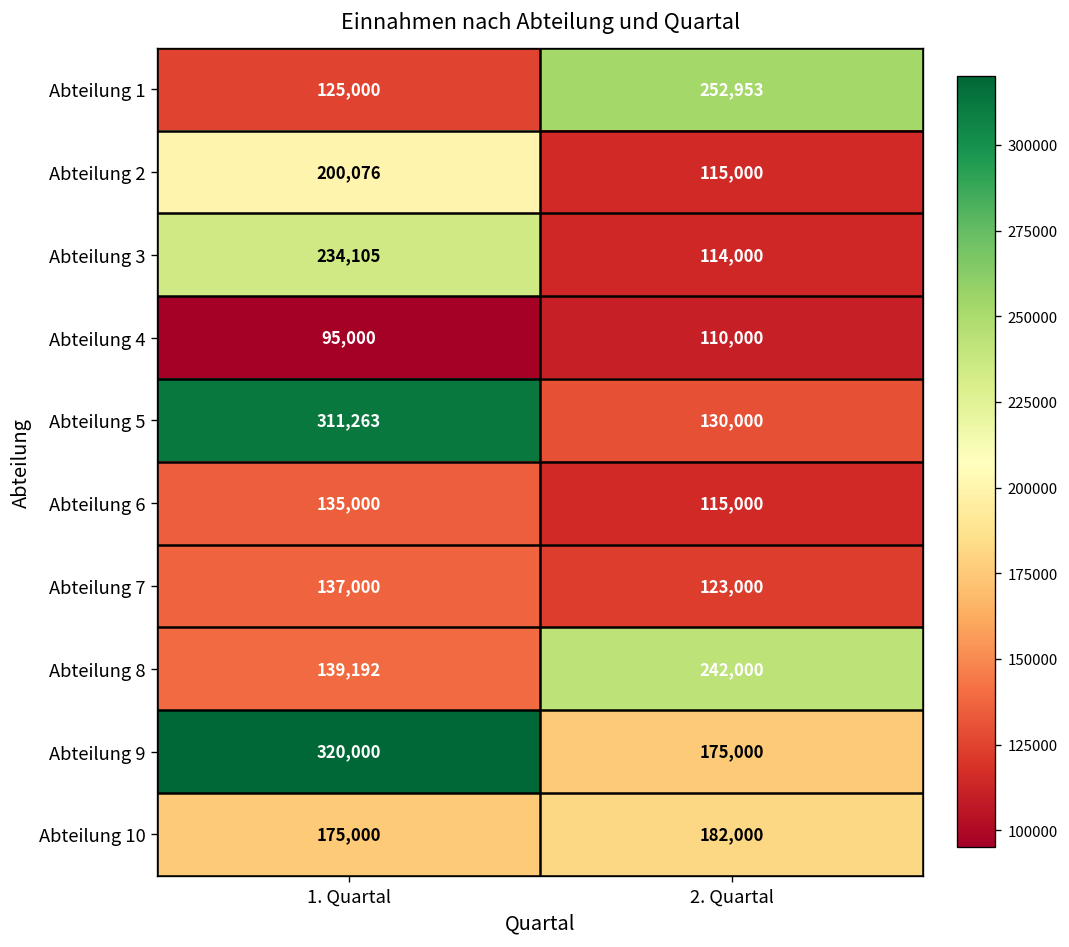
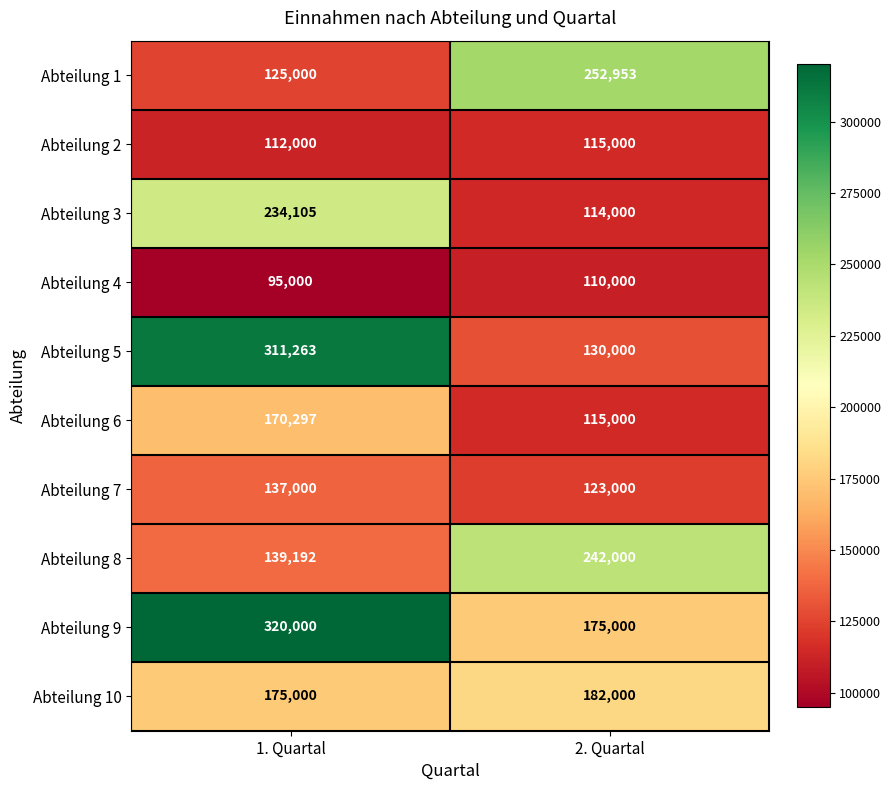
  {
    "Abteilung 1": {
      "1. Quartal": "125,000",
      "2. Quartal": "252,953"
    },
    "Abteilung 2": {
-     "1. Quartal": "200,076",
+     "1. Quartal": "112,000",
      "2. Quartal": "115,000"
    },
    "Abteilung 3": {
      "1. Quartal": "234,105",
      "2. Quartal": "114,000"
    },
    "Abteilung 4": {
      "1. Quartal": "95,000",
      "2. Quartal": "110,000"
    },
    "Abteilung 5": {
      "1. Quartal": "311,263",
      "2. Quartal": "130,000"
    },
    "Abteilung 6": {
-     "1. Quartal": "135,000",
+     "1. Quartal": "170,297",
      "2. Quartal": "115,000"
    },
    "Abteilung 7": {
      "1. Quartal": "137,000",
      "2. Quartal": "123,000"
    },
    "Abteilung 8": {
      "1. Quartal": "139,192",
      "2. Quartal": "242,000"
    },
    "Abteilung 9": {
      "1. Quartal": "320,000",
      "2. Quartal": "175,000"
    },
    "Abteilung 10": {
      "1. Quartal": "175,000",
      "2. Quartal": "182,000"
    }
  }
